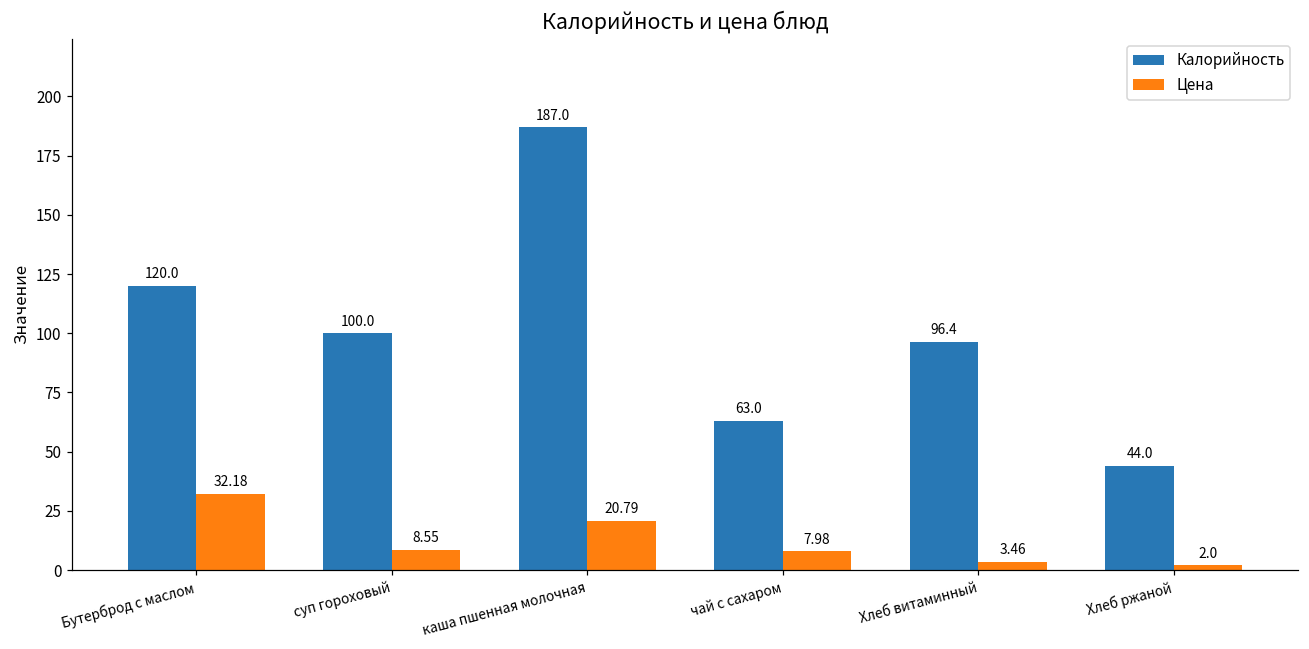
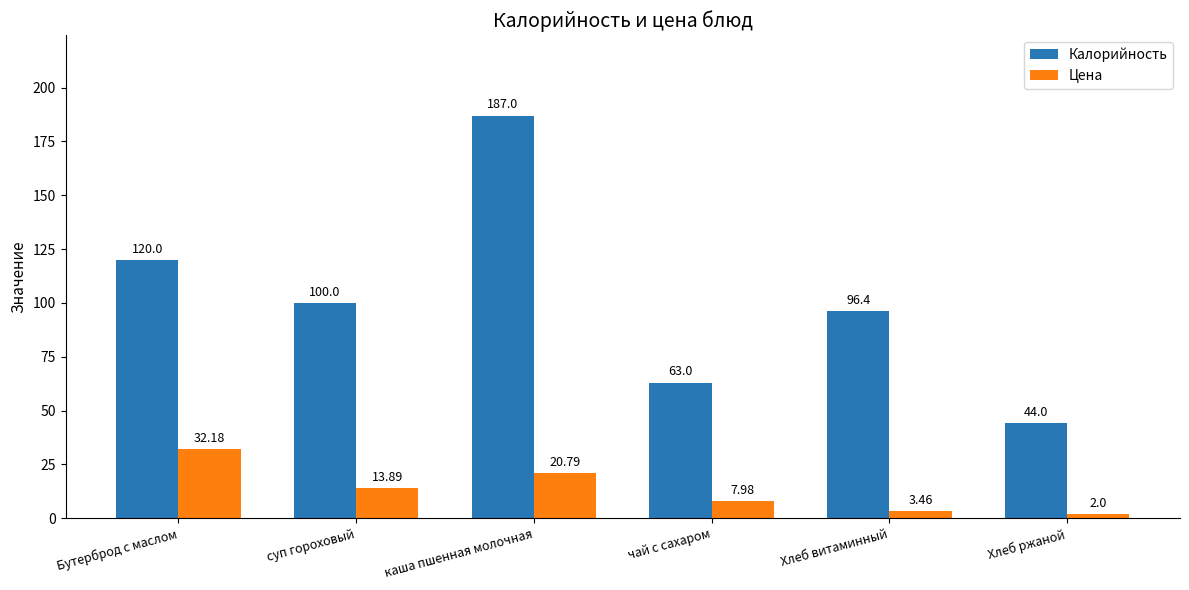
  {
    "Калорийность": {
      "Бутерброд с маслом": 120.0,
      "суп гороховый": 100.0,
      "каша пшенная молочная": 187.0,
      "чай с сахаром": 63.0,
      "Хлеб витаминный": 96.4,
      "Хлеб ржаной": 44.0
    },
    "Цена": {
      "Бутерброд с маслом": 32.18,
-     "суп гороховый": 8.55,
+     "суп гороховый": 13.89,
      "каша пшенная молочная": 20.79,
      "чай с сахаром": 7.98,
      "Хлеб витаминный": 3.46,
      "Хлеб ржаной": 2.0
    }
  }
